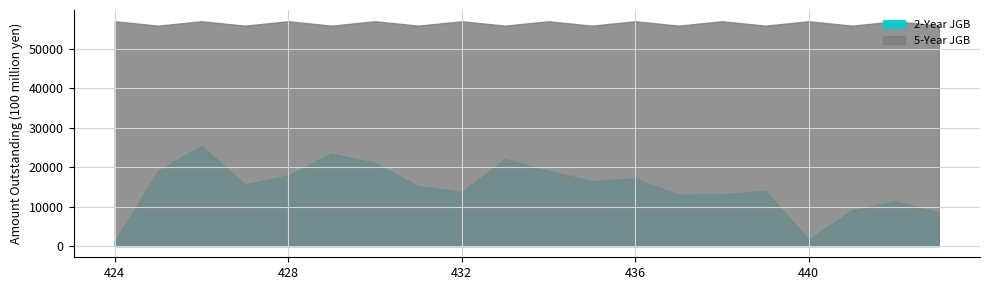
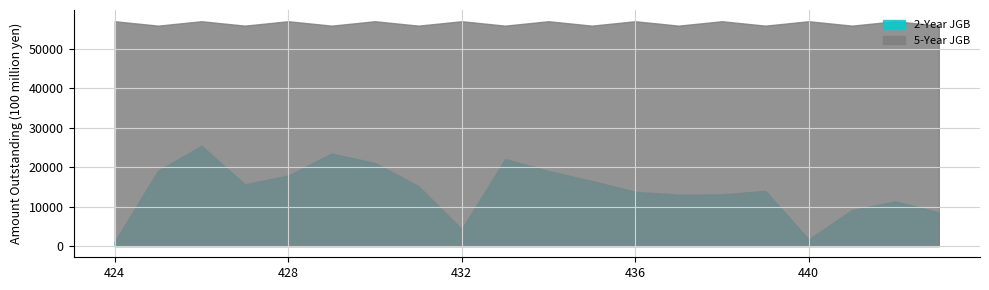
  {
    "2-Year JGB": {
      "424": 1000,
      "428": 18000,
-     "432": 14000,
-     "436": 17000,
+     "432": 4000,
+     "436": 14000,
      "440": 2000
    },
    "5-Year JGB": {
      "424": 57000,
      "428": 57000,
      "432": 57000,
      "436": 57000,
      "440": 57000
    }
  }
